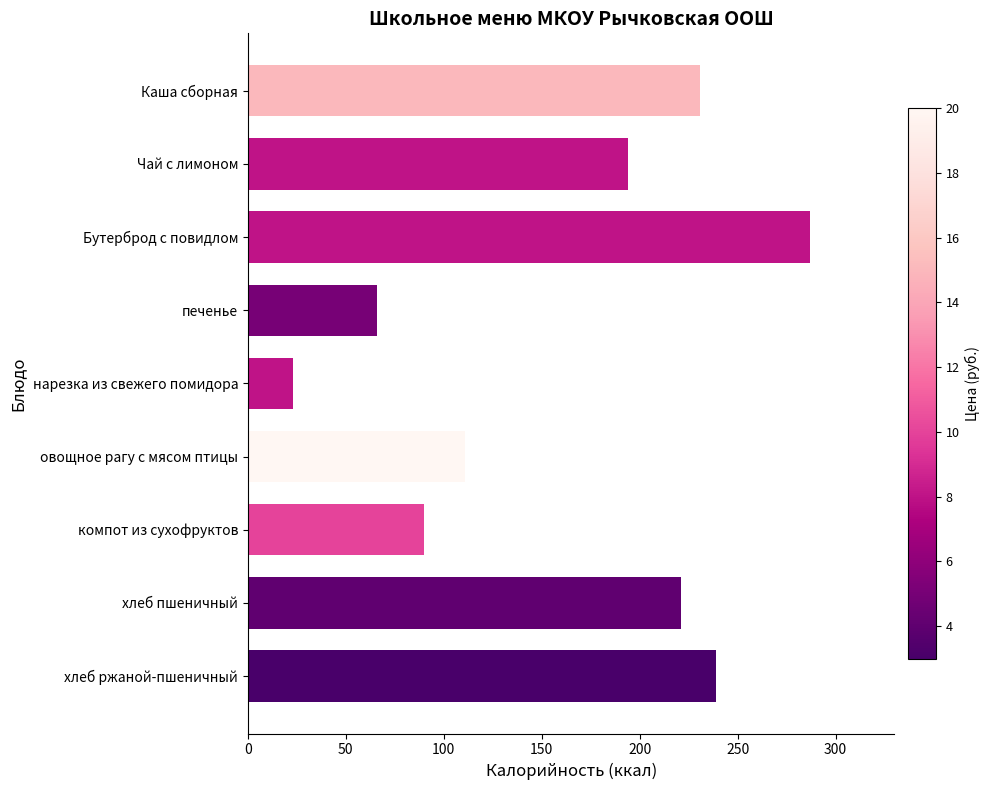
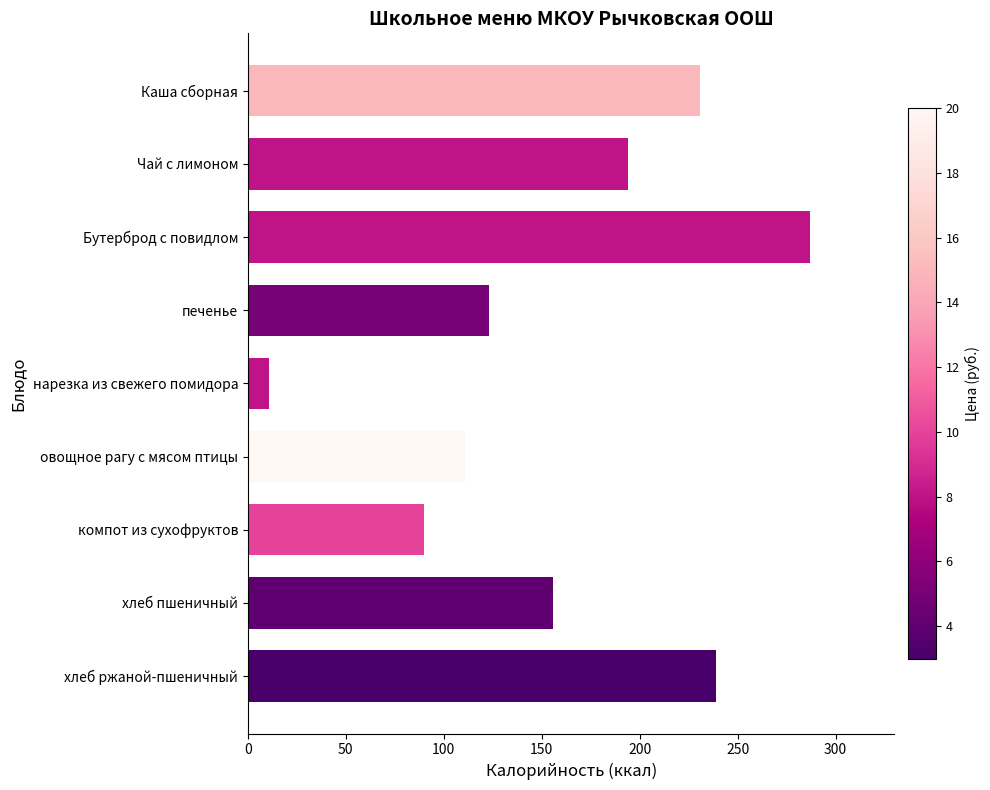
  {
    "Каша сборная": 231,
    "Чай с лимоном": 194,
    "Бутерброд с повидлом": 287,
-   "печенье": 66,
-   "нарезка из свежего помидора": 23,
+   "печенье": 123,
+   "нарезка из свежего помидора": 11,
    "овощное рагу с мясом птицы": 111,
    "компот из сухофруктов": 90,
-   "хлеб пшеничный": 221,
+   "хлеб пшеничный": 156,
    "хлеб ржаной-пшеничный": 239
  }
